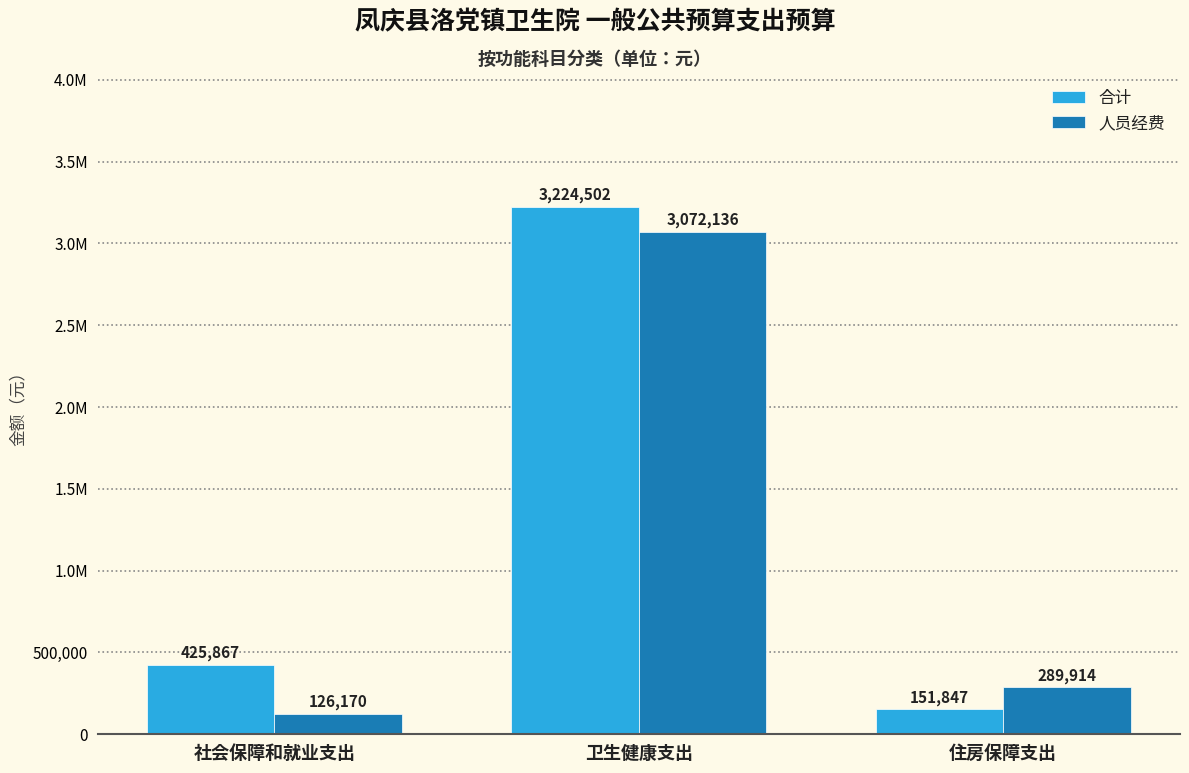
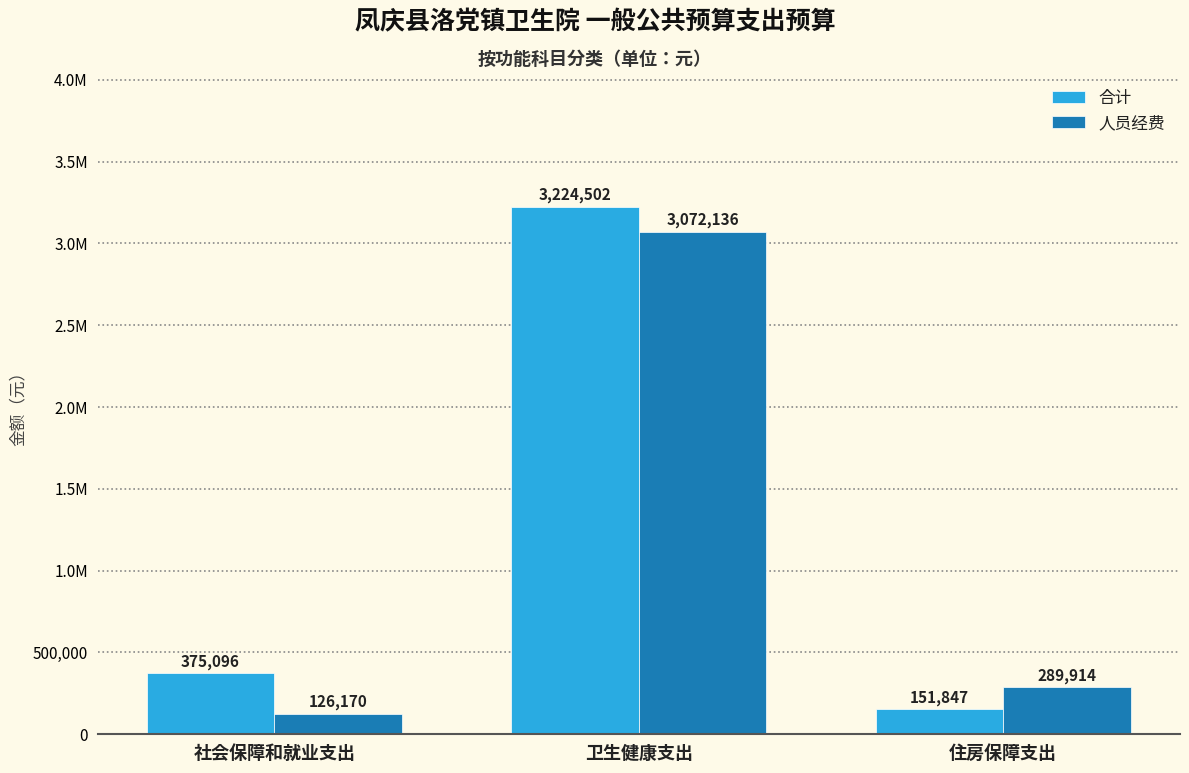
  {
    "合计": {
-     "社会保障和就业支出": "425,867",
+     "社会保障和就业支出": "375,096",
      "卫生健康支出": "3,224,502",
      "住房保障支出": "151,847"
    },
    "人员经费": {
      "社会保障和就业支出": "126,170",
      "卫生健康支出": "3,072,136",
      "住房保障支出": "289,914"
    }
  }
